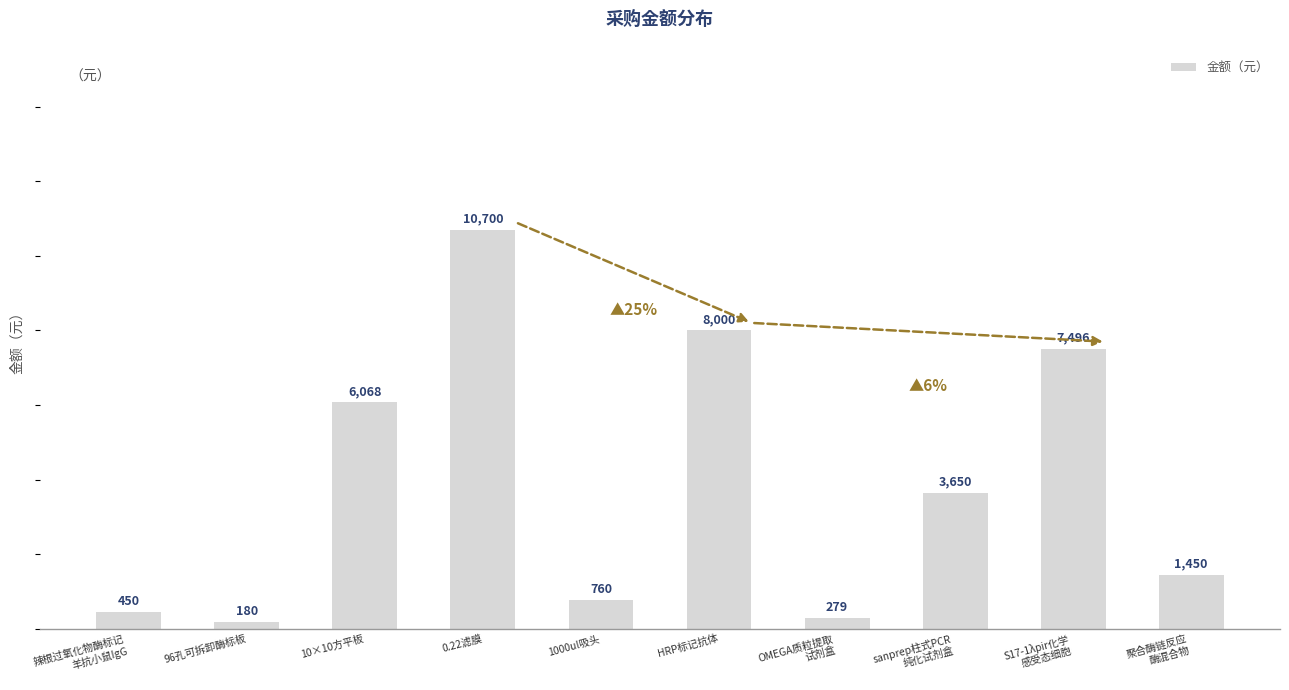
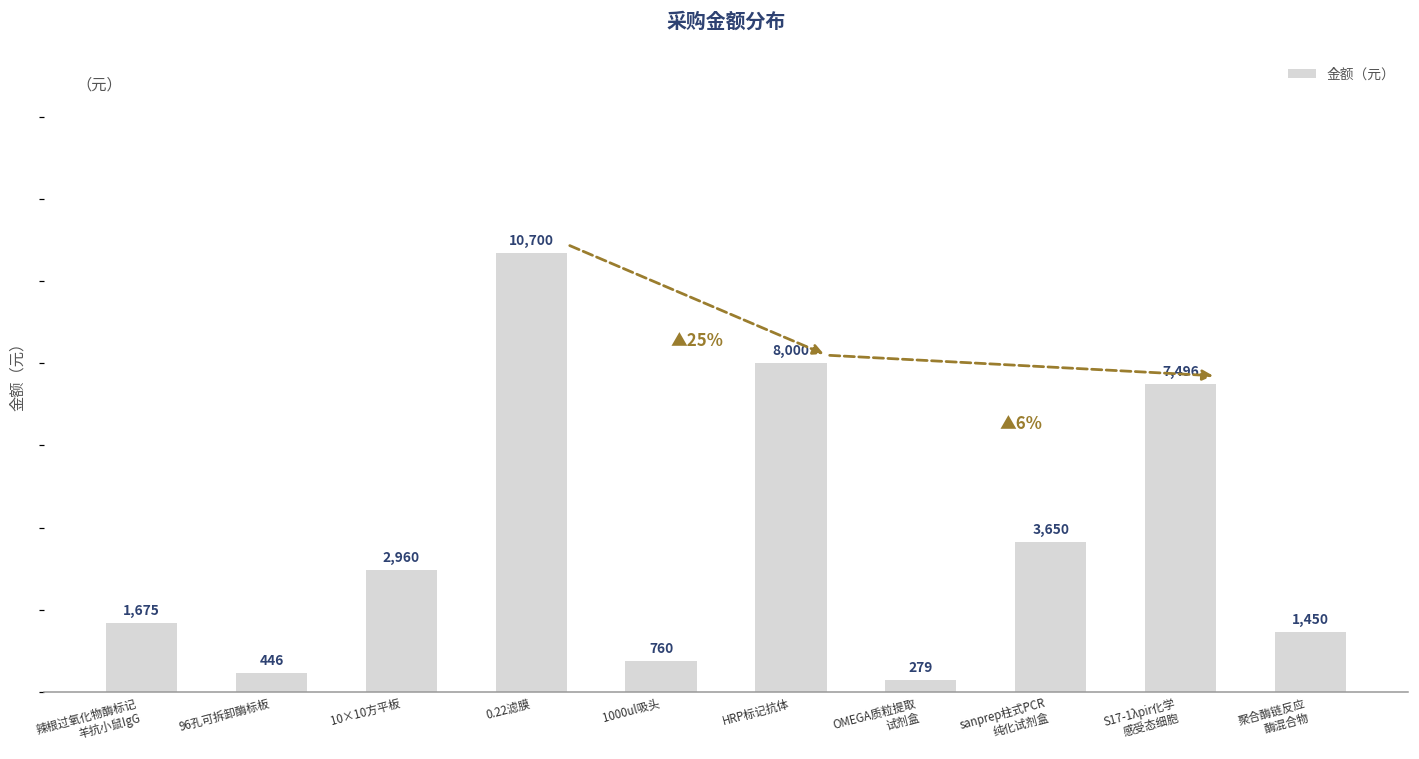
  {
-   "辣根过氧化物酶标记 羊抗小鼠IgG": "450",
-   "96孔可拆卸酶标板": "180",
-   "10×10方平板": "6,068",
+   "辣根过氧化物酶标记 羊抗小鼠IgG": "1,675",
+   "96孔可拆卸酶标板": "446",
+   "10×10方平板": "2,960",
    "0.22滤膜": "10,700",
    "1000ul吸头": "760",
    "HRP标记抗体": "8,000",
    "OMEGA质粒提取 试剂盒": "279",
    "sanprep柱式PCR 纯化试剂盒": "3,650",
    "S17-1λpir化学 感受态细胞": "7,496",
    "聚合酶链反应 酶混合物": "1,450"
  }
